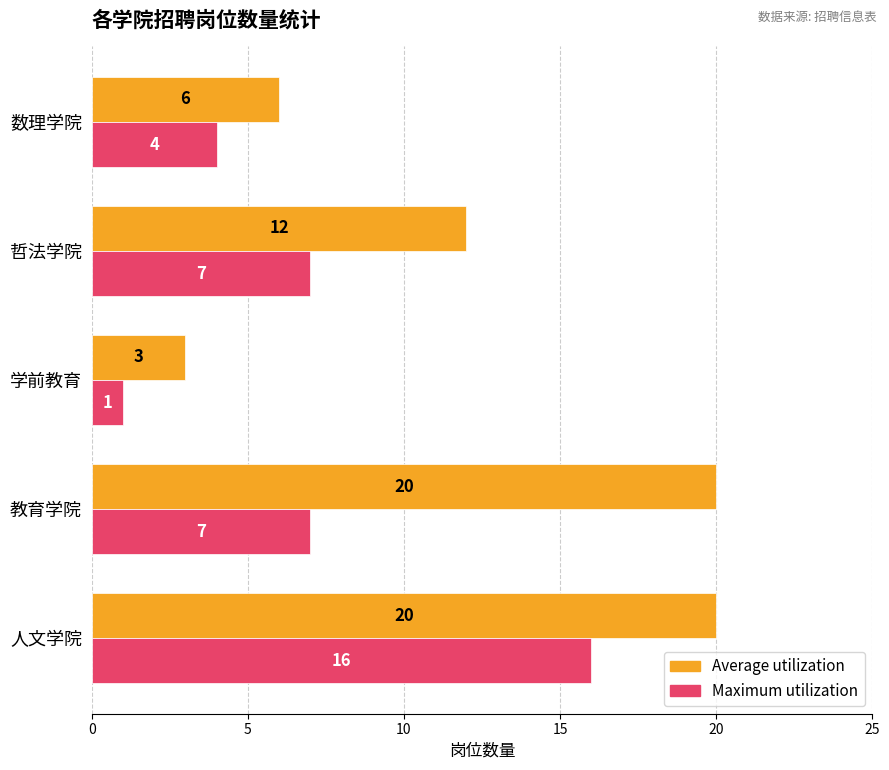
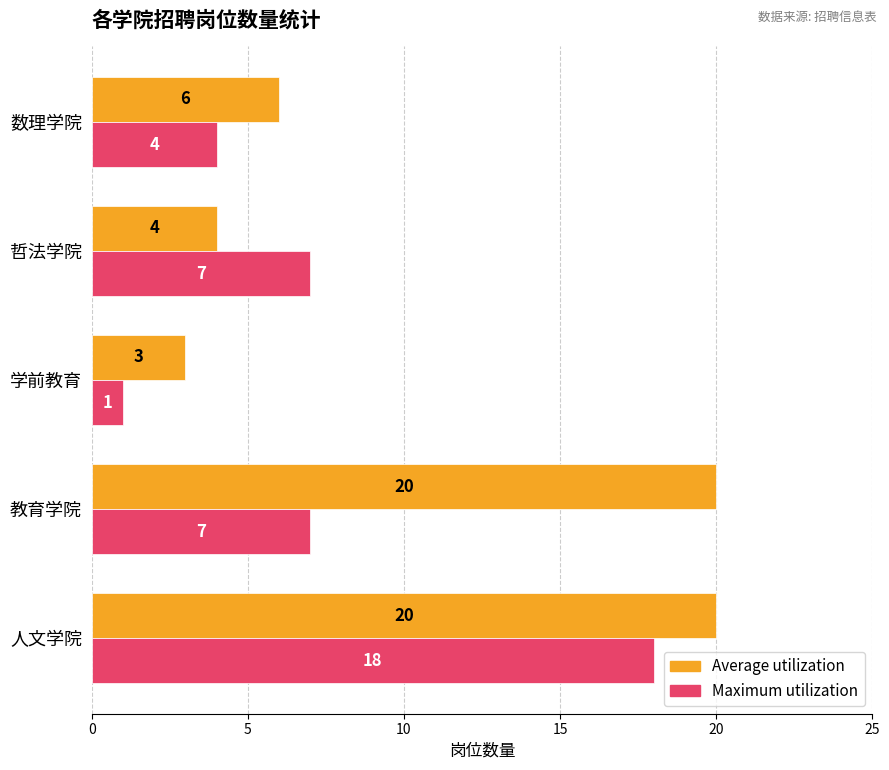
  {
    "Average utilization": {
      "数理学院": 6,
-     "哲法学院": 12,
+     "哲法学院": 4,
      "学前教育": 3,
      "教育学院": 20,
      "人文学院": 20
    },
    "Maximum utilization": {
      "数理学院": 4,
      "哲法学院": 7,
      "学前教育": 1,
      "教育学院": 7,
-     "人文学院": 16
+     "人文学院": 18
    }
  }
